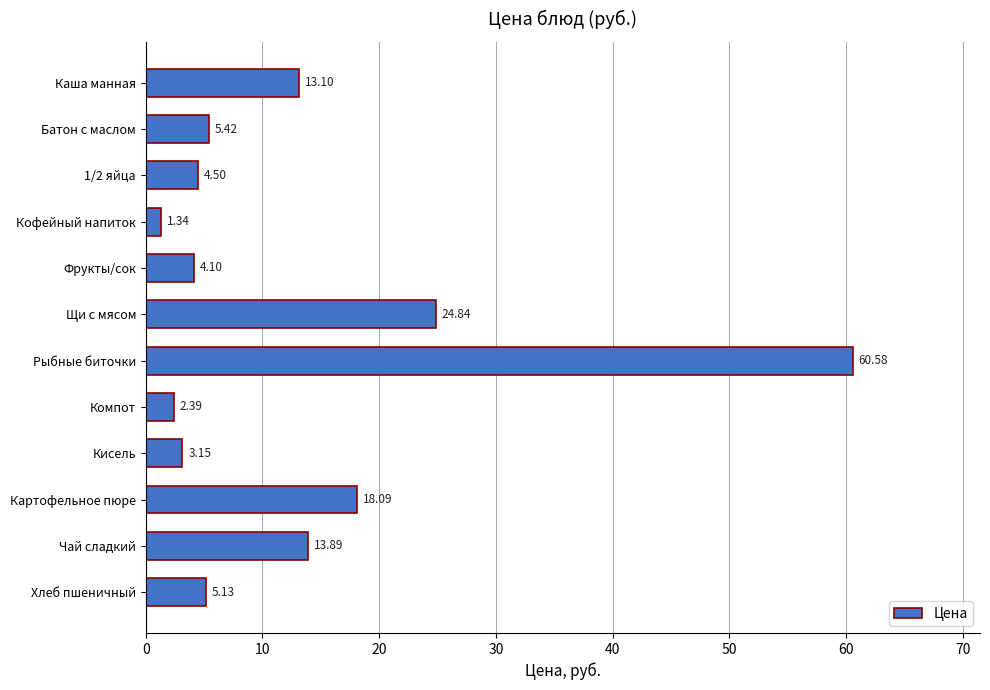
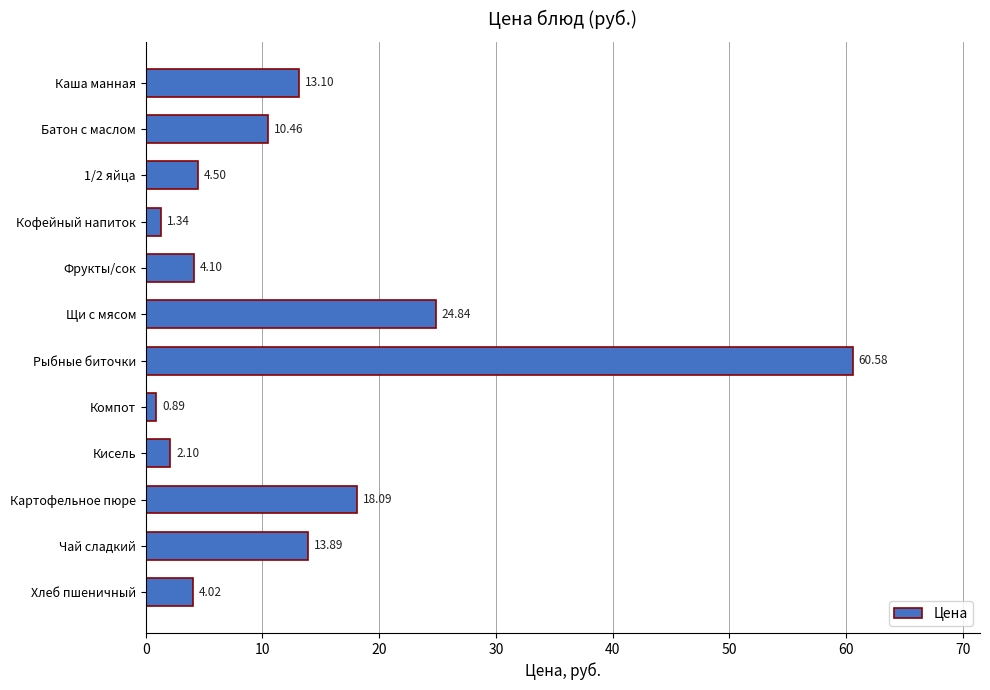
  {
    "Каша манная": 13.10,
-   "Батон с маслом": 5.42,
+   "Батон с маслом": 10.46,
    "1/2 яйца": 4.50,
    "Кофейный напиток": 1.34,
    "Фрукты/сок": 4.10,
    "Щи с мясом": 24.84,
    "Рыбные биточки": 60.58,
-   "Компот": 2.39,
-   "Кисель": 3.15,
+   "Компот": 0.89,
+   "Кисель": 2.10,
    "Картофельное пюре": 18.09,
    "Чай сладкий": 13.89,
-   "Хлеб пшеничный": 5.13
+   "Хлеб пшеничный": 4.02
  }
